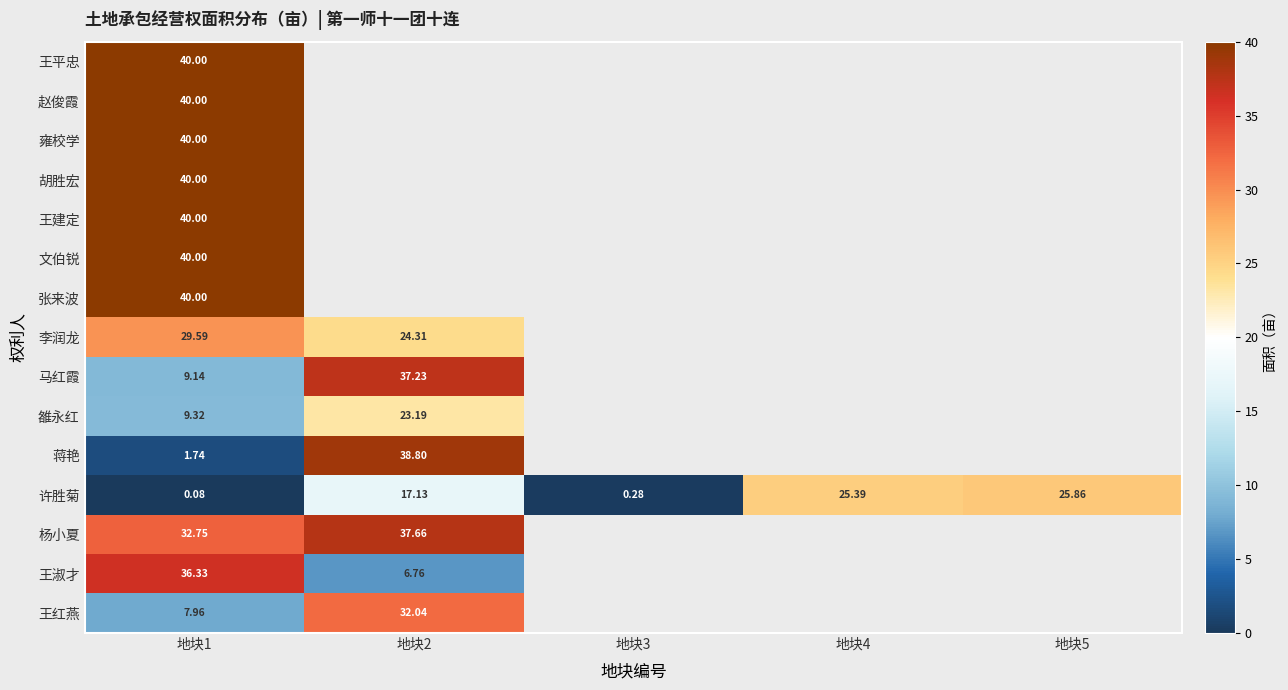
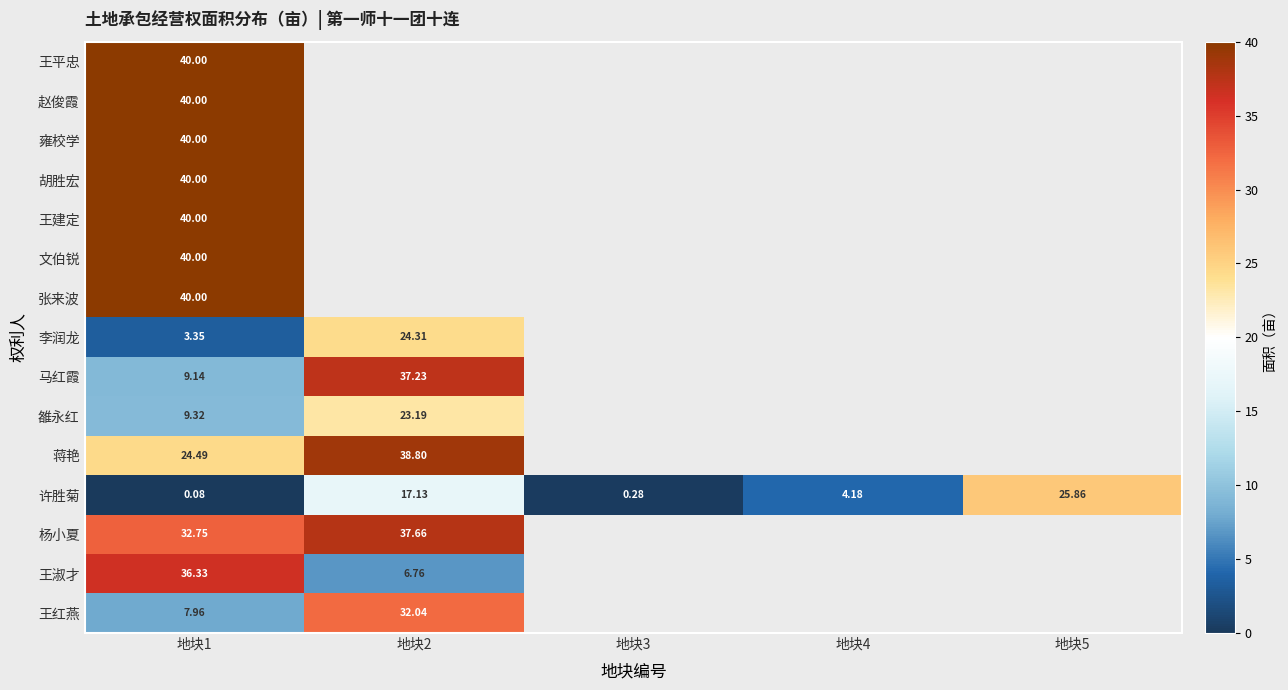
  {
    "王平忠": {
      "地块1": 40.00
    },
    "赵俊霞": {
      "地块1": 40.00
    },
    "雍校学": {
      "地块1": 40.00
    },
    "胡胜宏": {
      "地块1": 40.00
    },
    "王建定": {
      "地块1": 40.00
    },
    "文伯锐": {
      "地块1": 40.00
    },
    "张来波": {
      "地块1": 40.00
    },
    "李润龙": {
-     "地块1": 29.59,
+     "地块1": 3.35,
      "地块2": 24.31
    },
    "马红霞": {
      "地块1": 9.14,
      "地块2": 37.23
    },
    "雒永红": {
      "地块1": 9.32,
      "地块2": 23.19
    },
    "蒋艳": {
-     "地块1": 1.74,
+     "地块1": 24.49,
      "地块2": 38.80
    },
    "许胜菊": {
      "地块1": 0.08,
      "地块2": 17.13,
      "地块3": 0.28,
-     "地块4": 25.39,
+     "地块4": 4.18,
      "地块5": 25.86
    },
    "杨小夏": {
      "地块1": 32.75,
      "地块2": 37.66
    },
    "王淑才": {
      "地块1": 36.33,
      "地块2": 6.76
    },
    "王红燕": {
      "地块1": 7.96,
      "地块2": 32.04
    }
  }
